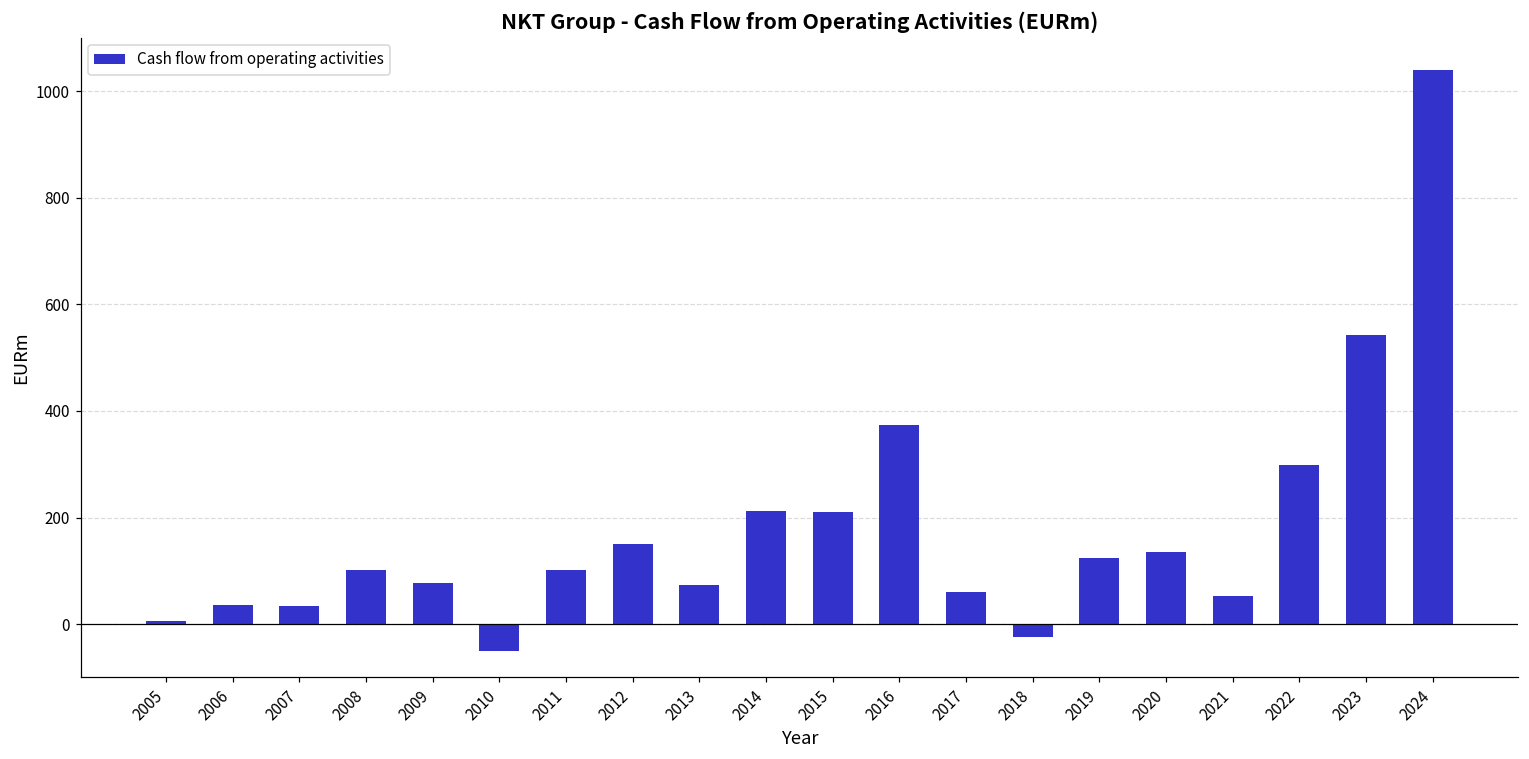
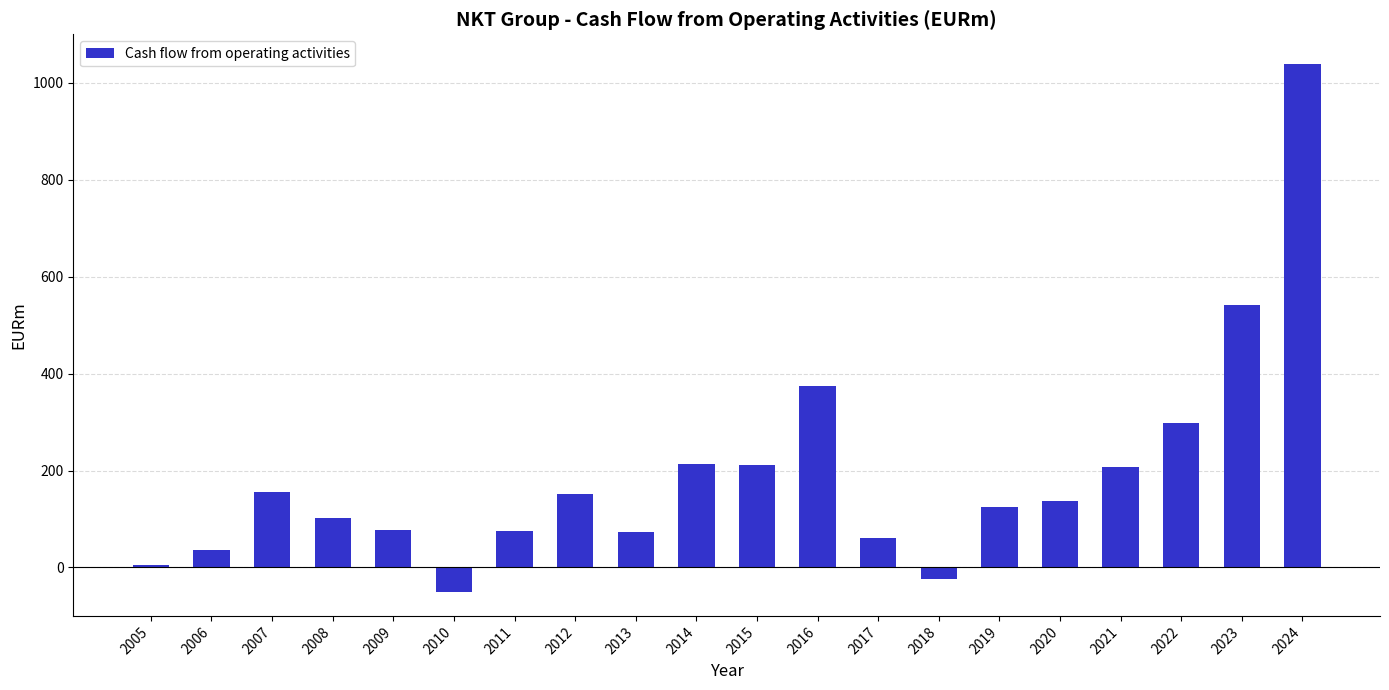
  {
    "2005": 10,
    "2006": 40,
-   "2007": 30,
+   "2007": 160,
    "2008": 100,
    "2009": 80,
    "2010": -50,
-   "2011": 100,
+   "2011": 70,
    "2012": 150,
    "2013": 70,
    "2014": 210,
    "2015": 210,
    "2016": 370,
    "2017": 60,
    "2018": -20,
    "2019": 130,
    "2020": 140,
-   "2021": 50,
+   "2021": 210,
    "2022": 300,
    "2023": 540,
    "2024": 1040
  }
